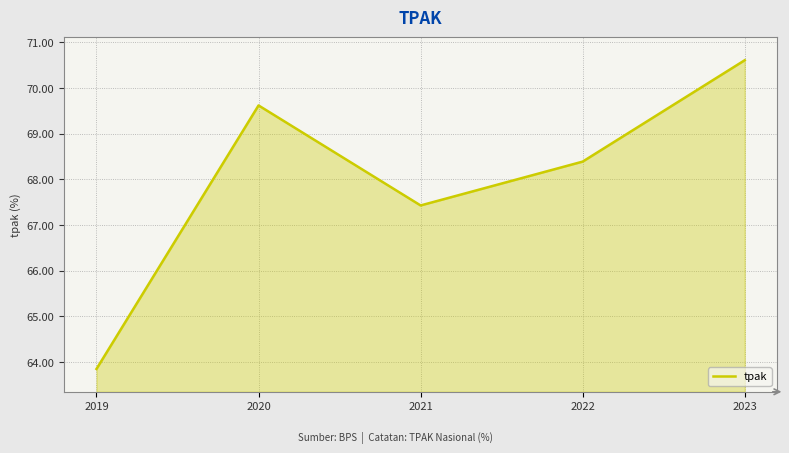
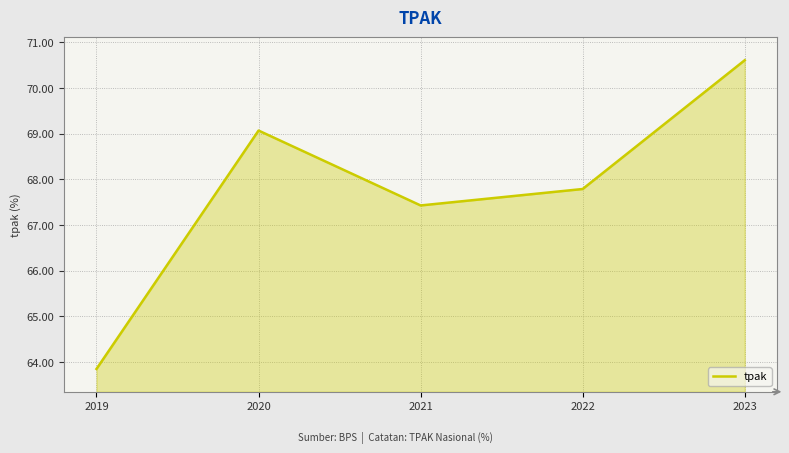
  {
    "2019": 63.9,
-   "2020": 69.6,
+   "2020": 69.1,
    "2021": 67.4,
-   "2022": 68.4,
+   "2022": 67.8,
    "2023": 70.6
  }
